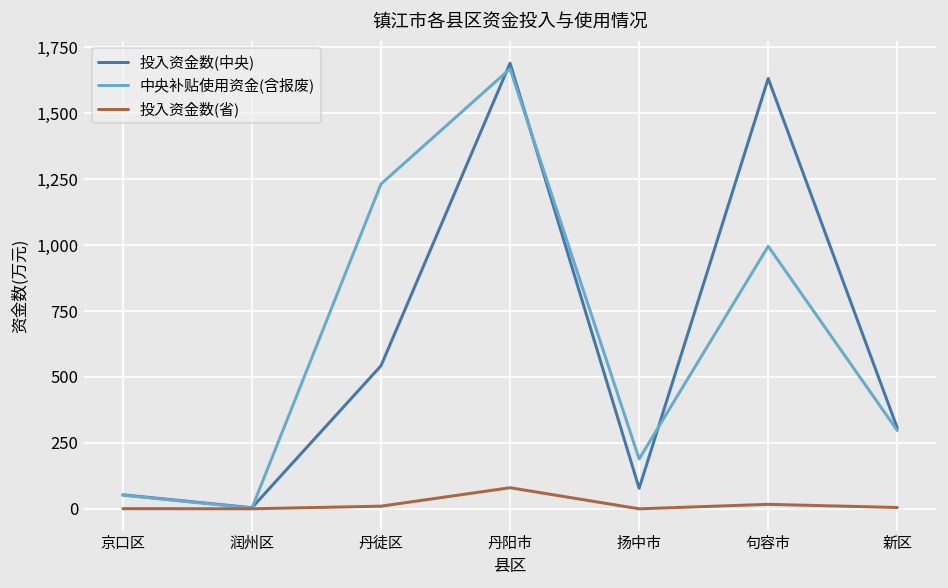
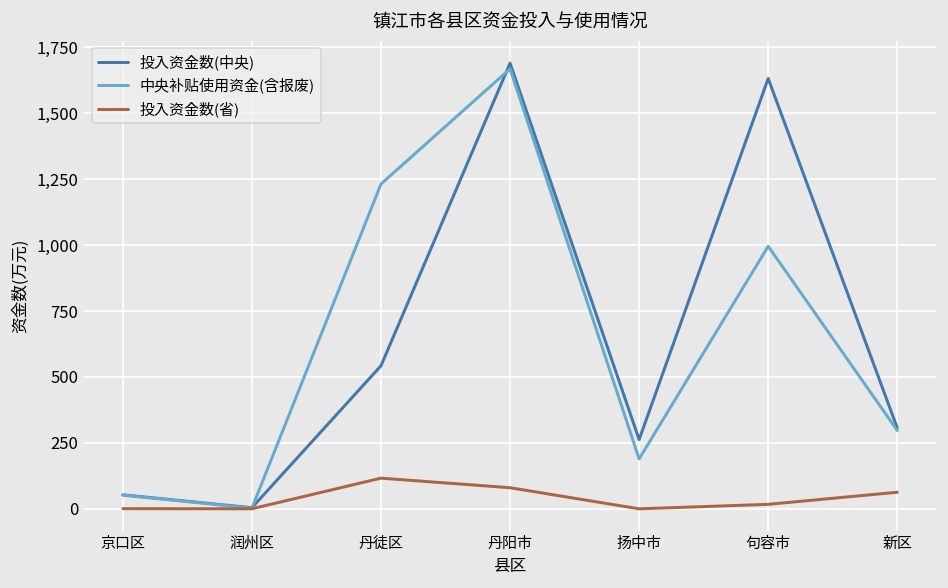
  {
    "投入资金数(中央)": {
      "丹徒区": "540",
      "丹阳市": "1,690",
-     "扬中市": "80",
+     "扬中市": "260",
      "句容市": "1,630"
    },
    "中央补贴使用资金(含报废)": {
      "丹徒区": "1,230",
      "丹阳市": "1,670",
      "扬中市": "190",
      "句容市": "1,000"
    },
    "投入资金数(省)": {
      "京口区": "0",
-     "丹徒区": "10",
+     "丹徒区": "120",
      "丹阳市": "80",
      "扬中市": "0",
      "句容市": "20",
-     "新区": "10"
+     "新区": "60"
    }
  }
